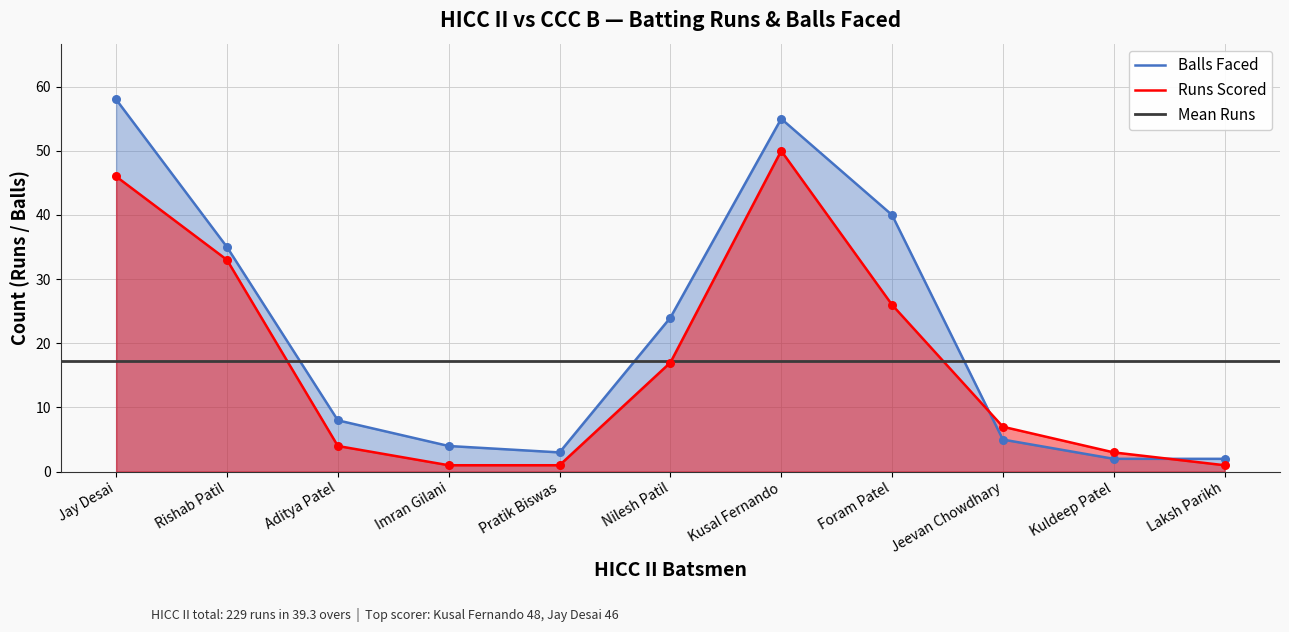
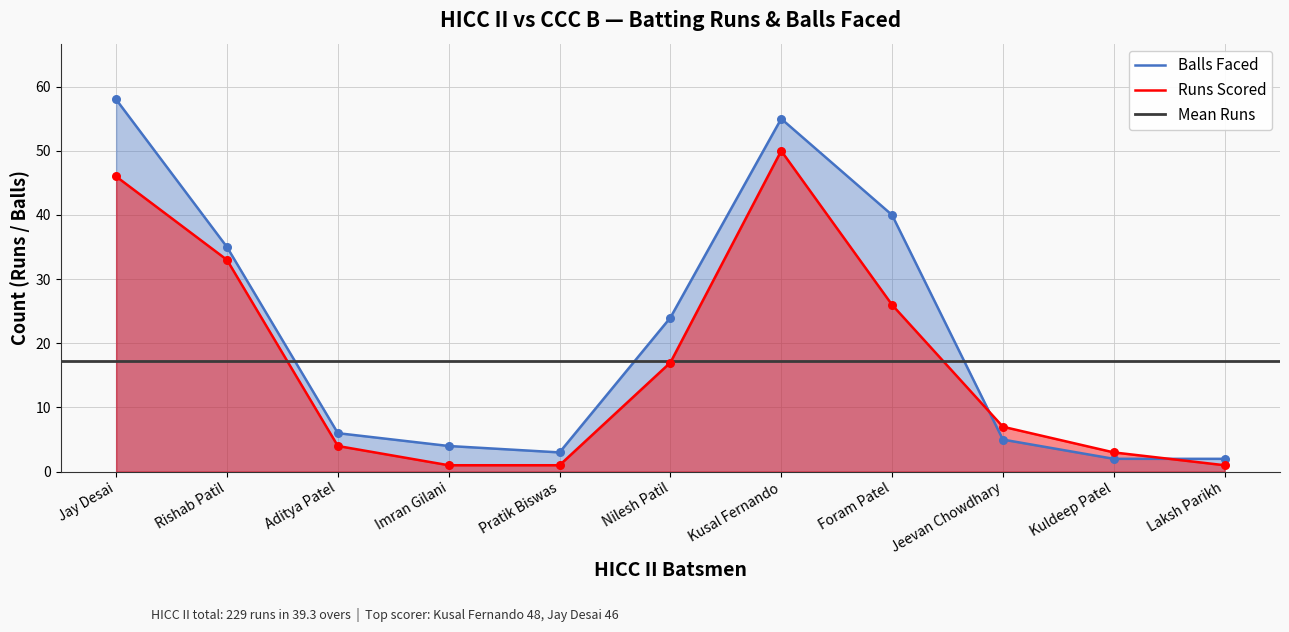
  {
    "Balls Faced": {
      "Jay Desai": 58,
      "Rishab Patil": 35,
-     "Aditya Patel": 8,
+     "Aditya Patel": 6,
      "Imran Gilani": 4,
      "Pratik Biswas": 3,
      "Nilesh Patil": 24,
      "Kusal Fernando": 55,
      "Foram Patel": 40,
      "Jeevan Chowdhary": 5,
      "Kuldeep Patel": 2,
      "Laksh Parikh": 2
    },
    "Runs Scored": {
      "Jay Desai": 46,
      "Rishab Patil": 33,
      "Aditya Patel": 4,
      "Imran Gilani": 1,
      "Pratik Biswas": 1,
      "Nilesh Patil": 17,
      "Kusal Fernando": 50,
      "Foram Patel": 26,
      "Jeevan Chowdhary": 7,
      "Kuldeep Patel": 3,
      "Laksh Parikh": 1
    }
  }
